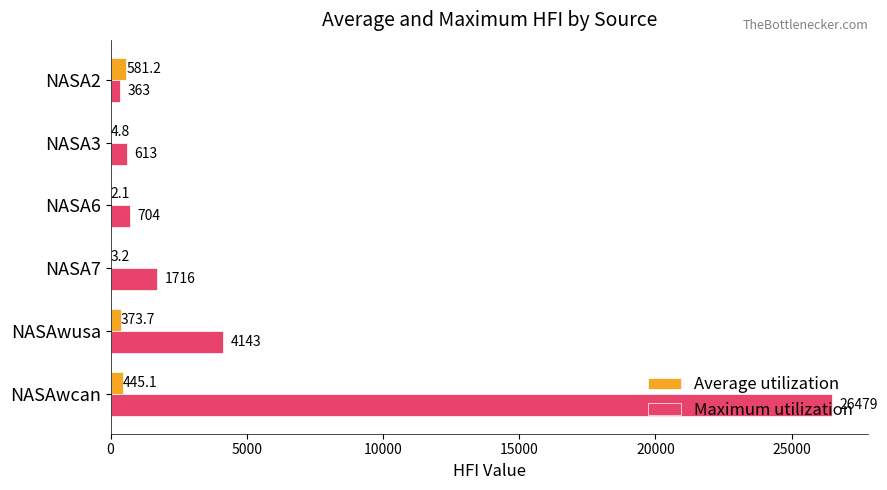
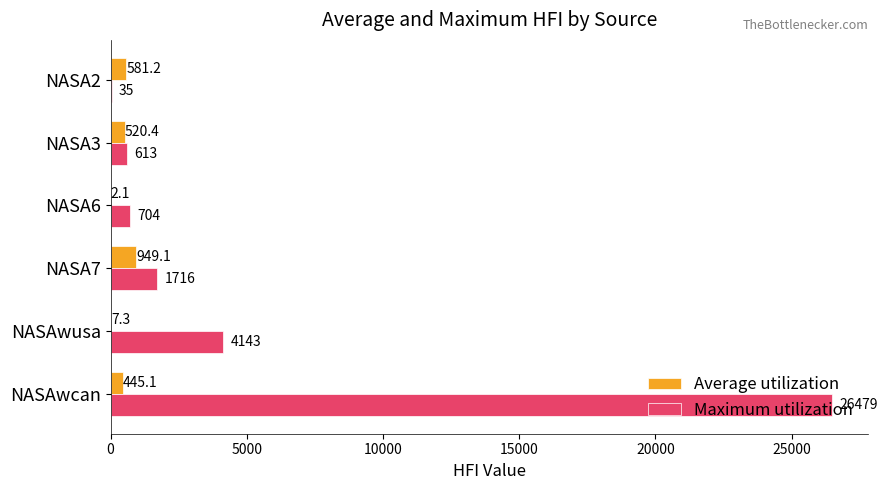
  {
    "Average utilization": {
      "NASA2": 581.2,
-     "NASA3": 4.8,
+     "NASA3": 520.4,
      "NASA6": 2.1,
-     "NASA7": 3.2,
-     "NASAwusa": 373.7,
+     "NASA7": 949.1,
+     "NASAwusa": 7.3,
      "NASAwcan": 445.1
    },
    "Maximum utilization": {
-     "NASA2": 363,
+     "NASA2": 35,
      "NASA3": 613,
      "NASA6": 704,
      "NASA7": 1716,
      "NASAwusa": 4143,
      "NASAwcan": 26479
    }
  }
